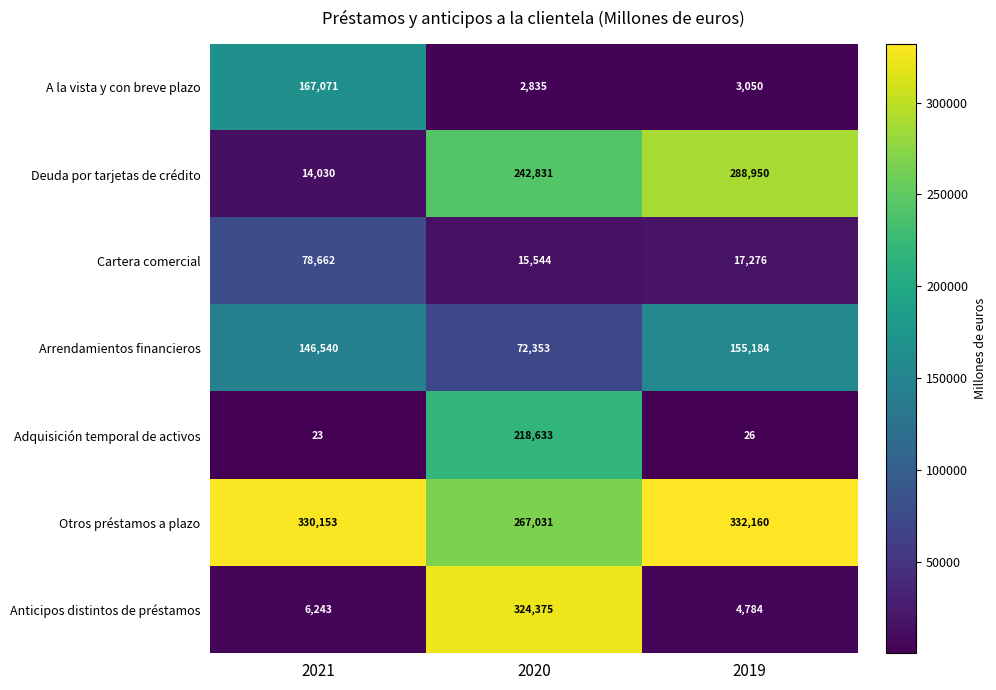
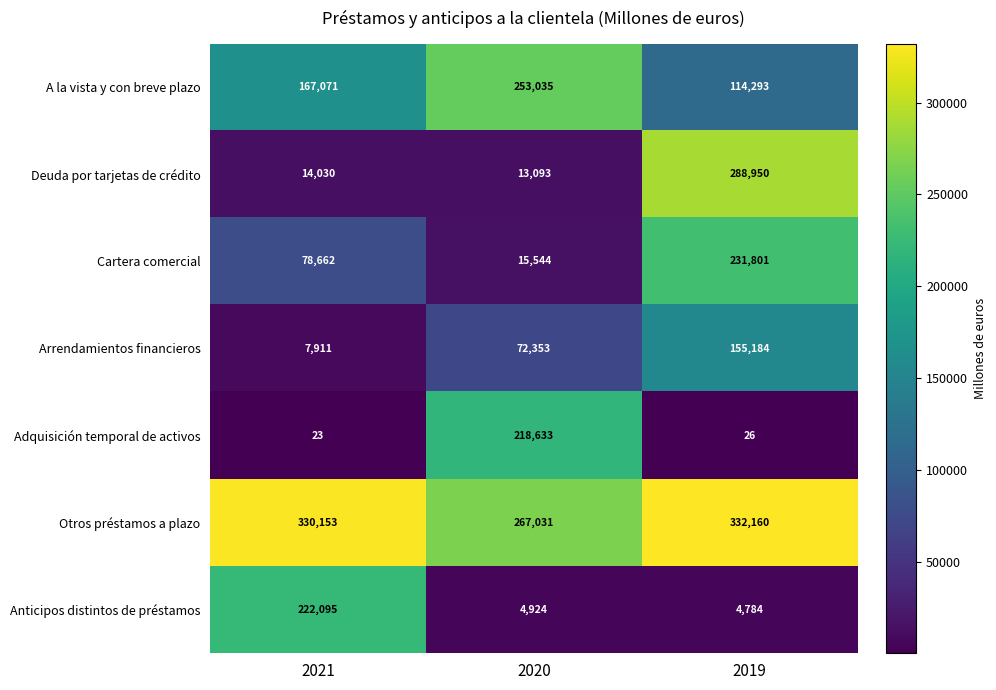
  {
    "A la vista y con breve plazo": {
      "2021": "167,071",
-     "2020": "2,835",
-     "2019": "3,050"
+     "2020": "253,035",
+     "2019": "114,293"
    },
    "Deuda por tarjetas de crédito": {
      "2021": "14,030",
-     "2020": "242,831",
+     "2020": "13,093",
      "2019": "288,950"
    },
    "Cartera comercial": {
      "2021": "78,662",
      "2020": "15,544",
-     "2019": "17,276"
+     "2019": "231,801"
    },
    "Arrendamientos financieros": {
-     "2021": "146,540",
+     "2021": "7,911",
      "2020": "72,353",
      "2019": "155,184"
    },
    "Adquisición temporal de activos": {
      "2021": "23",
      "2020": "218,633",
      "2019": "26"
    },
    "Otros préstamos a plazo": {
      "2021": "330,153",
      "2020": "267,031",
      "2019": "332,160"
    },
    "Anticipos distintos de préstamos": {
-     "2021": "6,243",
-     "2020": "324,375",
+     "2021": "222,095",
+     "2020": "4,924",
      "2019": "4,784"
    }
  }
